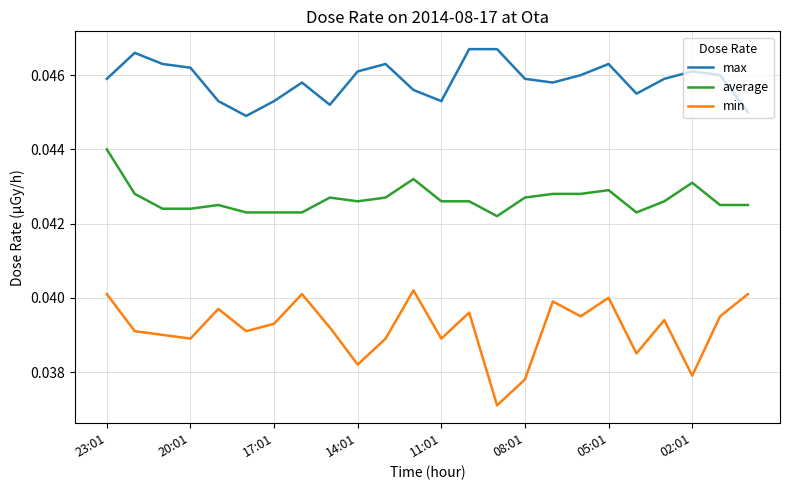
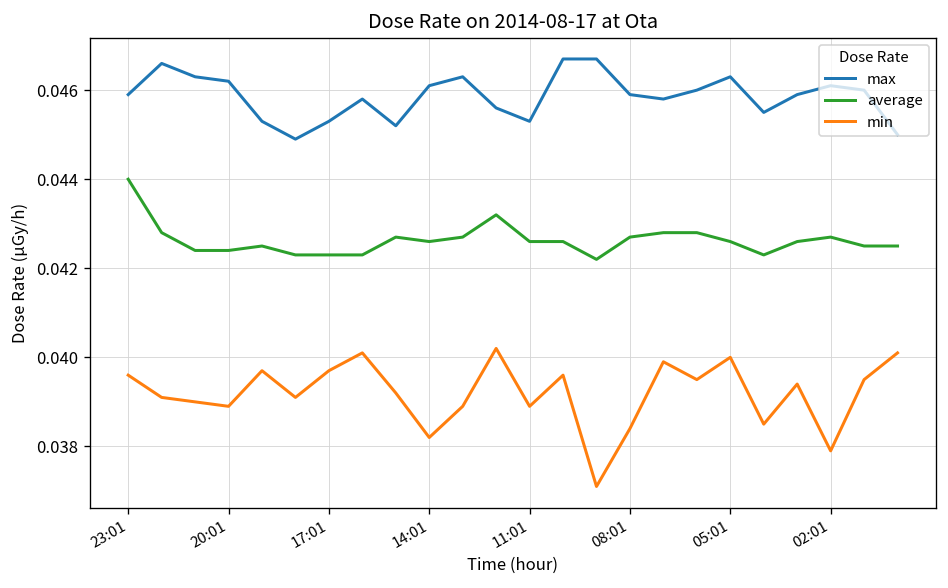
  {
    "max": {
      "23:01": 0.0459,
      "20:01": 0.0462,
      "17:01": 0.0453,
      "14:01": 0.0461,
      "11:01": 0.0453,
      "08:01": 0.0459,
      "05:01": 0.0463
    },
    "average": {
      "23:01": 0.0440,
      "20:01": 0.0424,
      "17:01": 0.0423,
      "14:01": 0.0426,
      "11:01": 0.0426,
      "08:01": 0.0427,
-     "05:01": 0.0429,
-     "02:01": 0.0431
+     "05:01": 0.0426,
+     "02:01": 0.0427
    },
    "min": {
-     "23:01": 0.0401,
+     "23:01": 0.0396,
      "20:01": 0.0389,
-     "17:01": 0.0393,
+     "17:01": 0.0397,
      "14:01": 0.0382,
      "11:01": 0.0389,
-     "08:01": 0.0378,
+     "08:01": 0.0384,
      "05:01": 0.0400,
      "02:01": 0.0379
    }
  }
